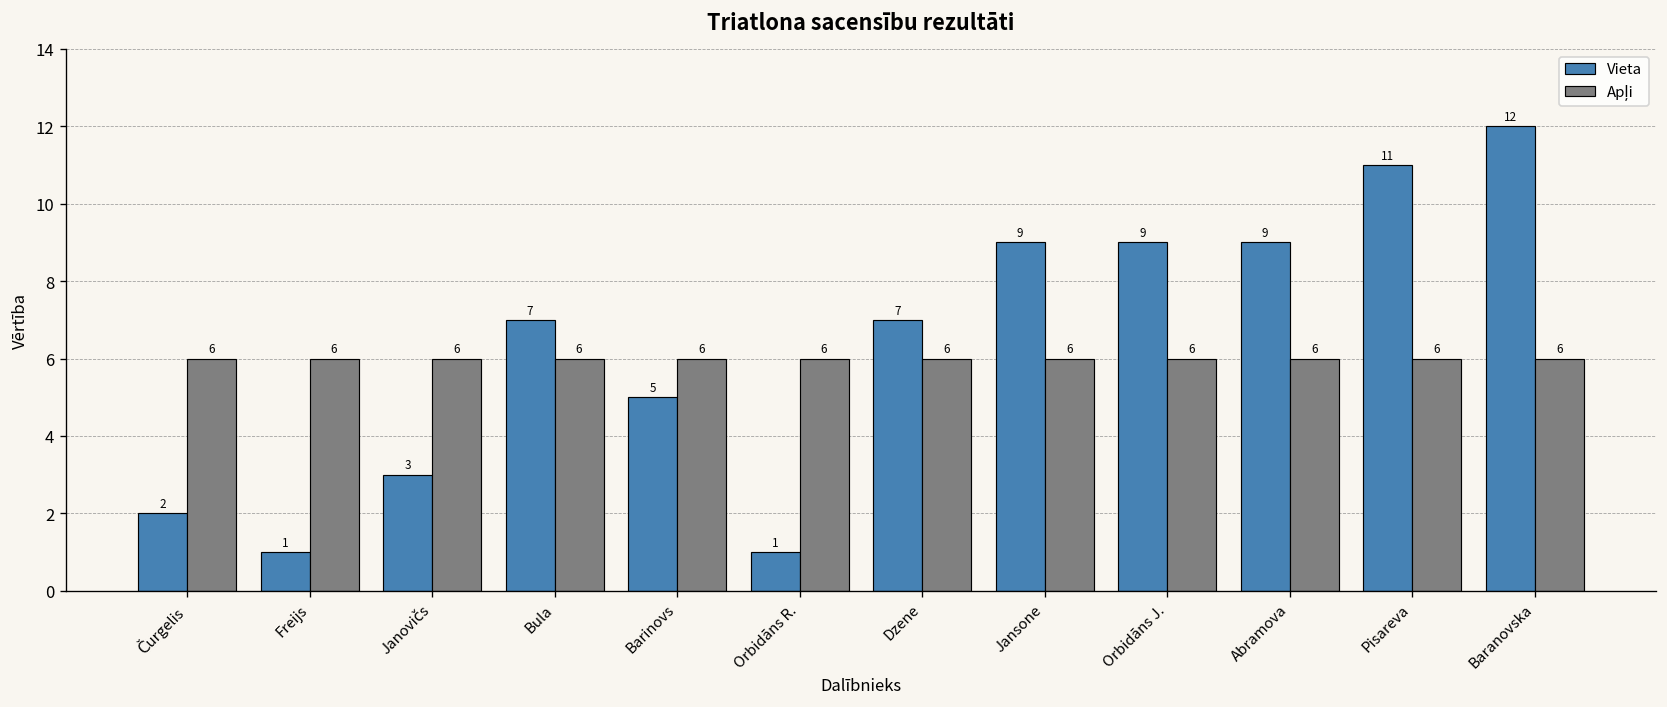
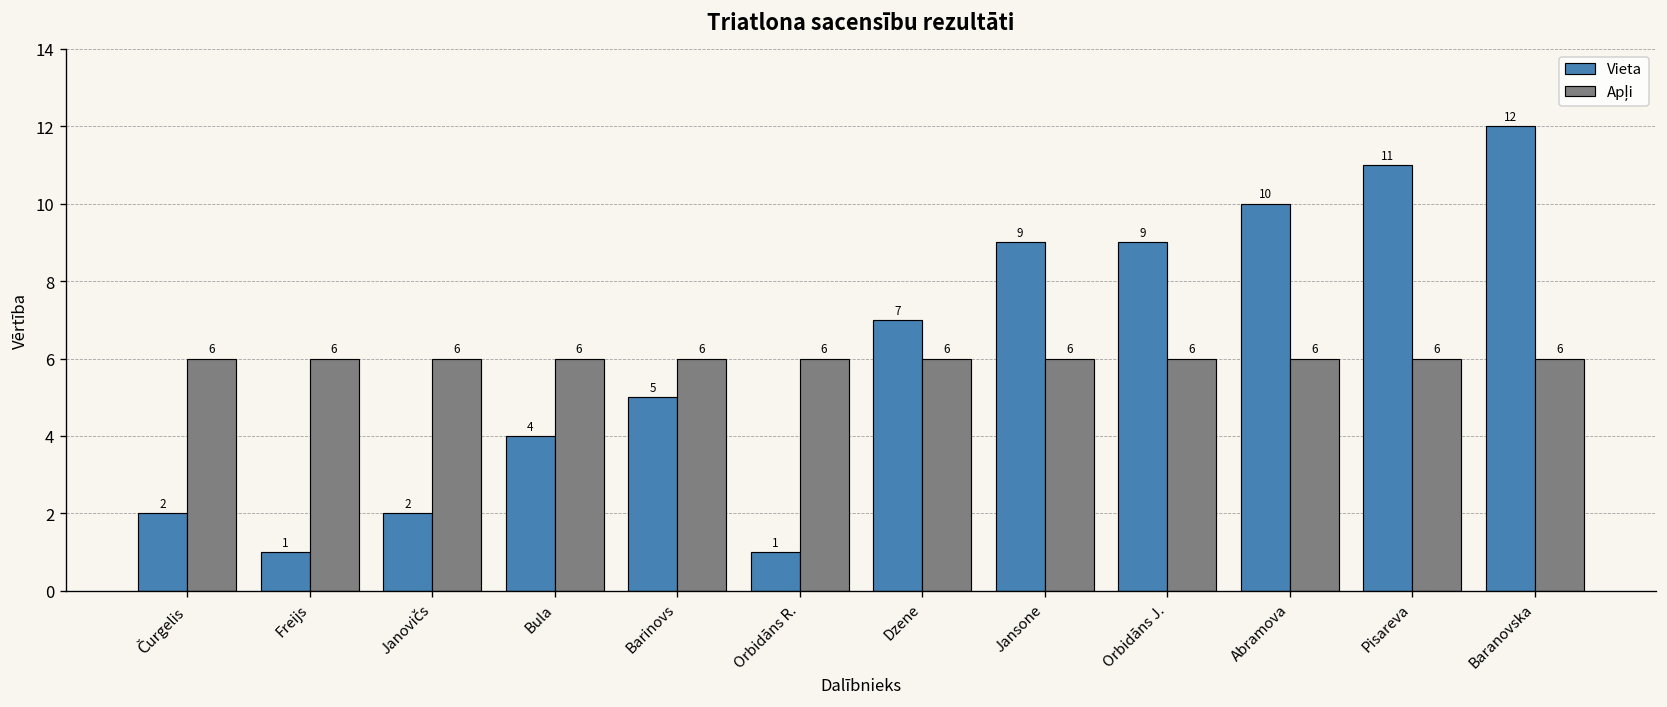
  {
    "Vieta": {
      "Čurgelis": 2,
      "Freijs": 1,
-     "Janovičs": 3,
-     "Bula": 7,
+     "Janovičs": 2,
+     "Bula": 4,
      "Barinovs": 5,
      "Orbidāns R.": 1,
      "Dzene": 7,
      "Jansone": 9,
      "Orbidāns J.": 9,
-     "Abramova": 9,
+     "Abramova": 10,
      "Pisareva": 11,
      "Baranovska": 12
    },
    "Apļi": {
      "Čurgelis": 6,
      "Freijs": 6,
      "Janovičs": 6,
      "Bula": 6,
      "Barinovs": 6,
      "Orbidāns R.": 6,
      "Dzene": 6,
      "Jansone": 6,
      "Orbidāns J.": 6,
      "Abramova": 6,
      "Pisareva": 6,
      "Baranovska": 6
    }
  }
